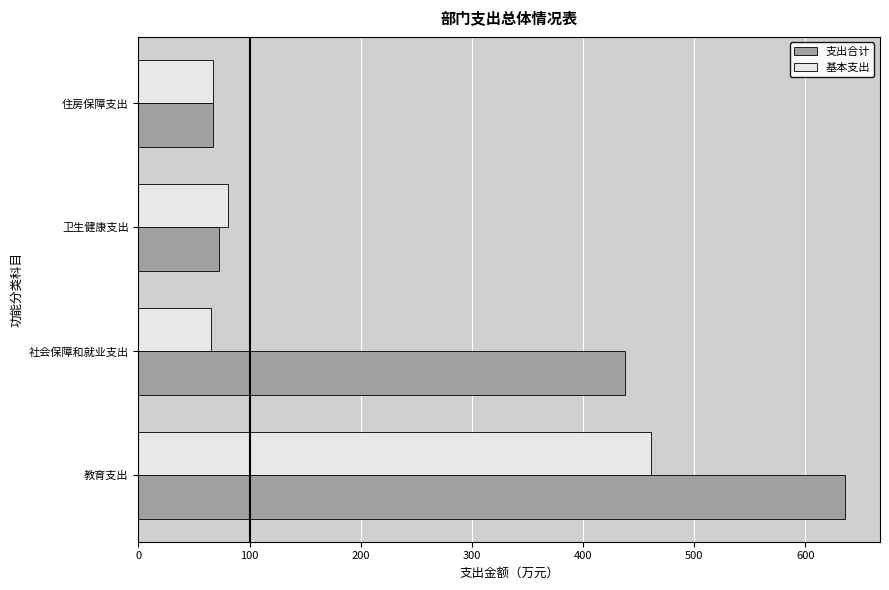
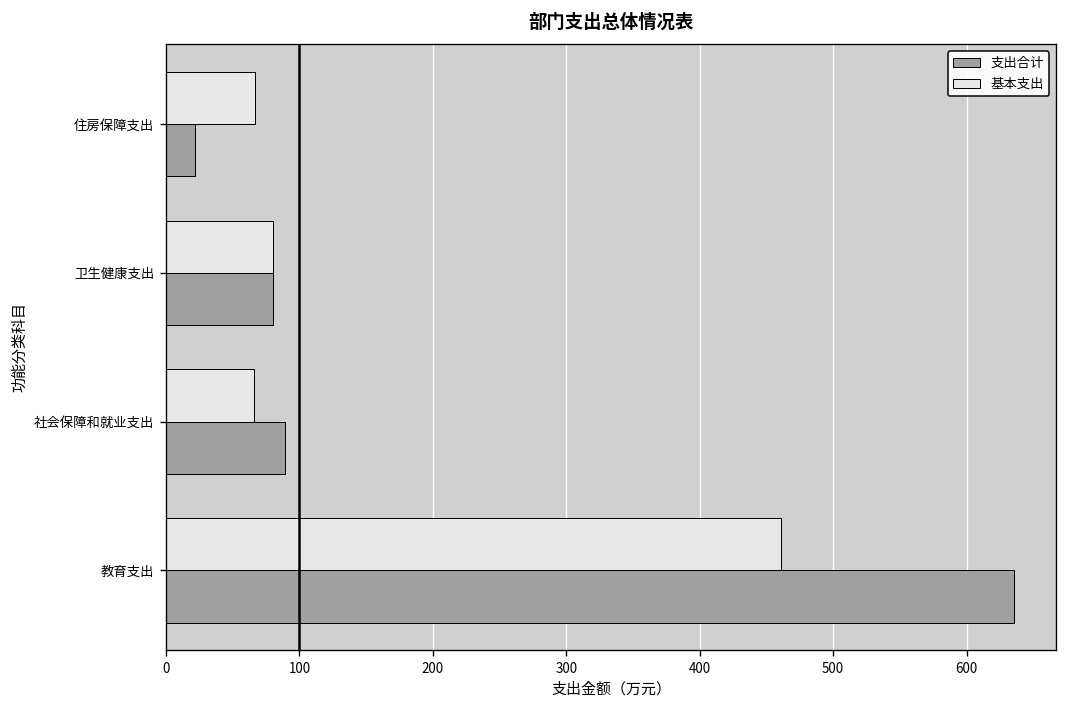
  {
    "支出合计": {
-     "住房保障支出": 67,
-     "卫生健康支出": 73,
-     "社会保障和就业支出": 438,
+     "住房保障支出": 22,
+     "卫生健康支出": 81,
+     "社会保障和就业支出": 89,
      "教育支出": 635
    },
    "基本支出": {
      "住房保障支出": 67,
      "卫生健康支出": 81,
      "社会保障和就业支出": 66,
      "教育支出": 461
    }
  }
